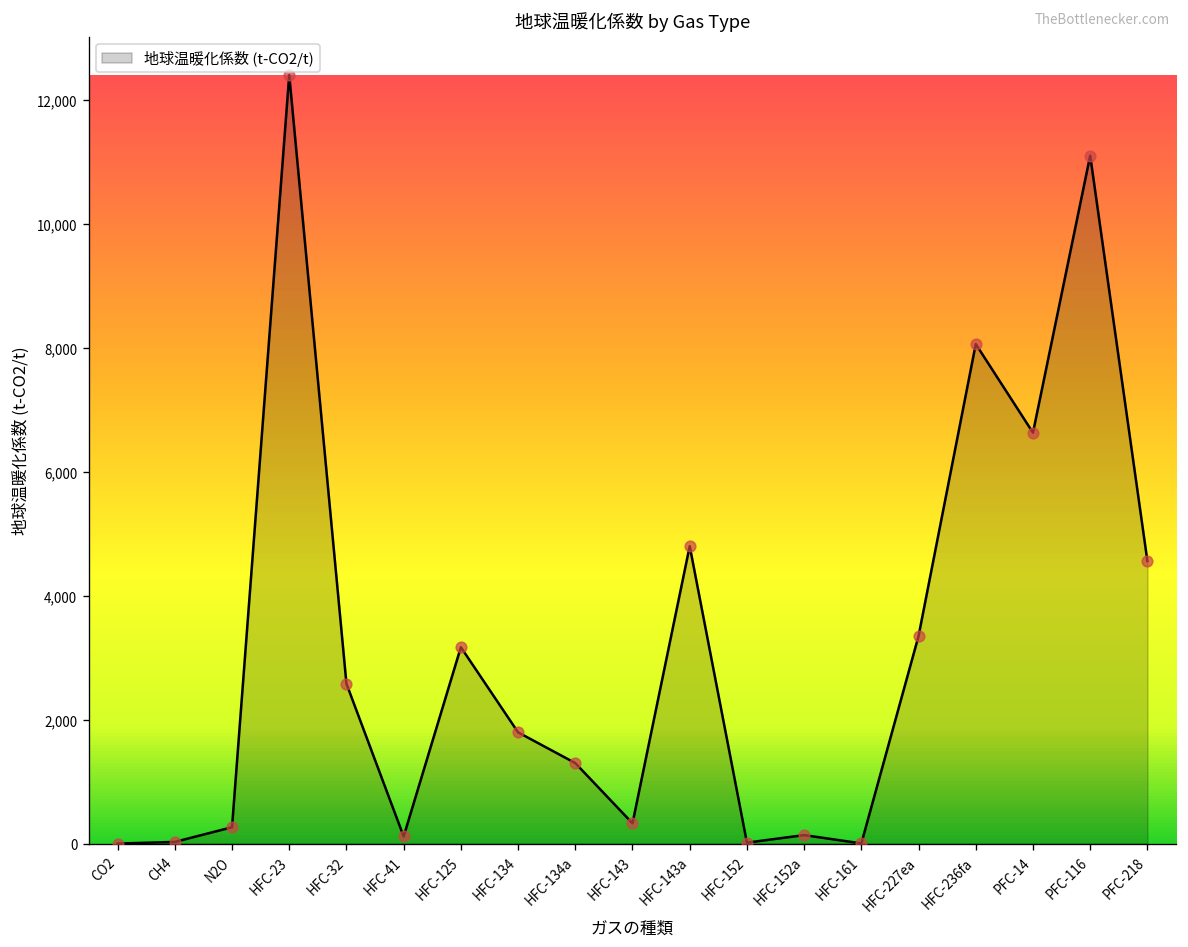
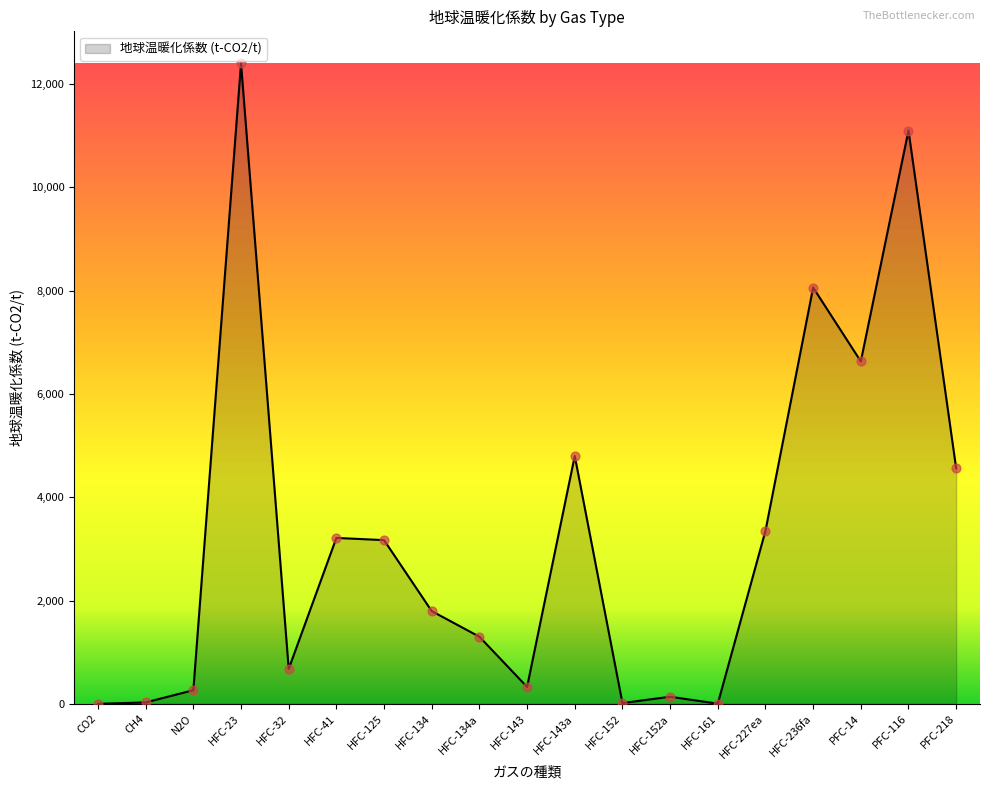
  {
    "CO2": "0",
    "CH4": "0",
    "N2O": "300",
    "HFC-23": "12,400",
-   "HFC-32": "2,600",
-   "HFC-41": "100",
+   "HFC-32": "700",
+   "HFC-41": "3,200",
    "HFC-125": "3,200",
    "HFC-134": "1,800",
    "HFC-134a": "1,300",
    "HFC-143": "300",
    "HFC-143a": "4,800",
    "HFC-152": "0",
    "HFC-152a": "100",
    "HFC-161": "0",
    "HFC-227ea": "3,400",
    "HFC-236fa": "8,100",
    "PFC-14": "6,600",
    "PFC-116": "11,100",
    "PFC-218": "4,600"
  }
